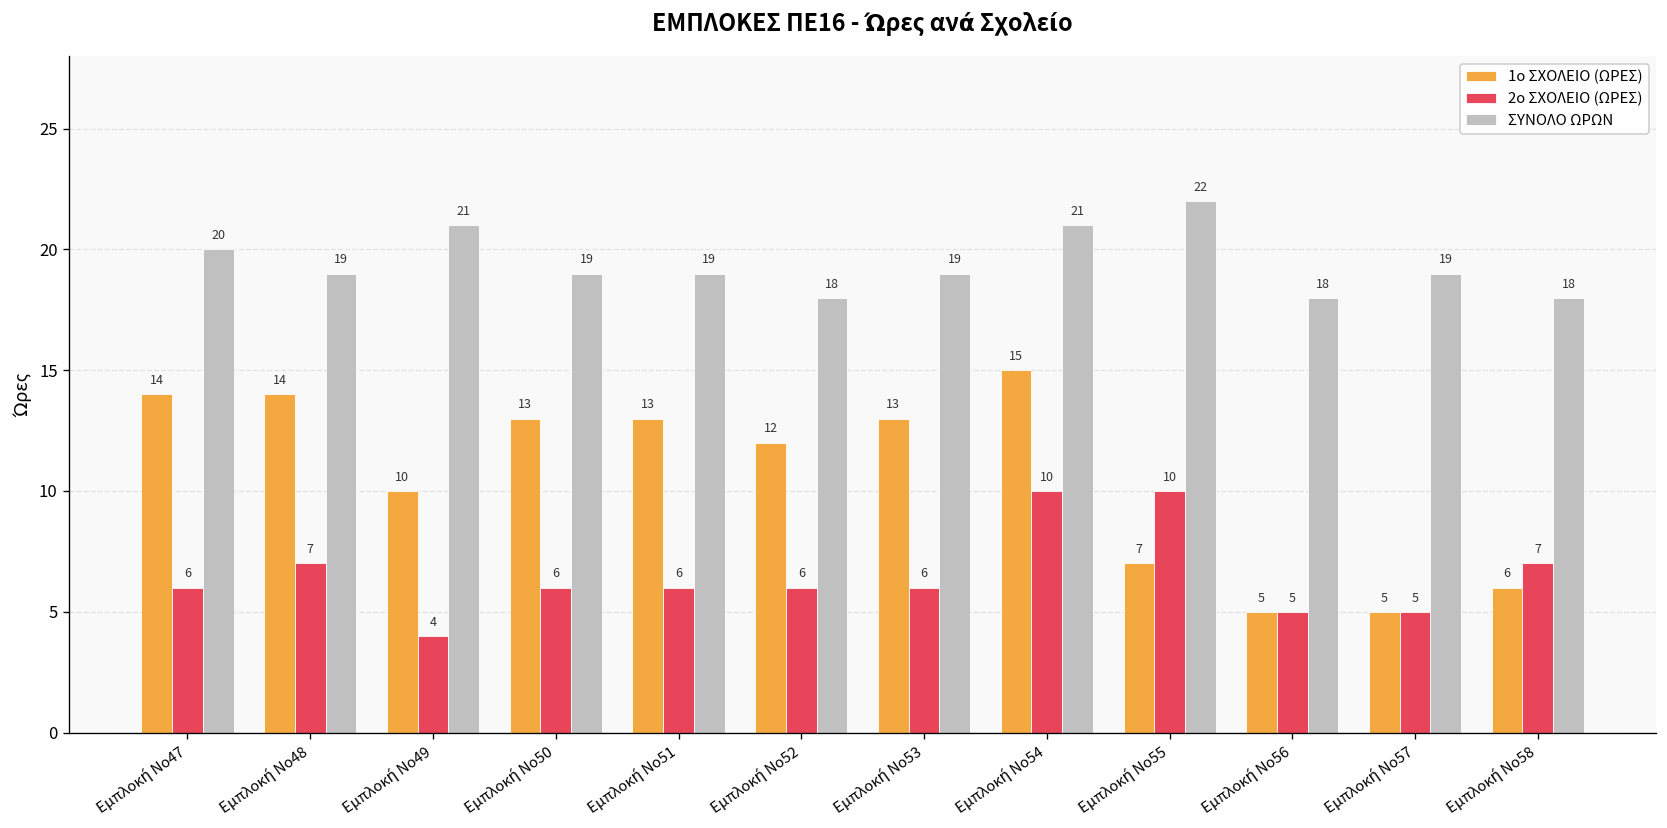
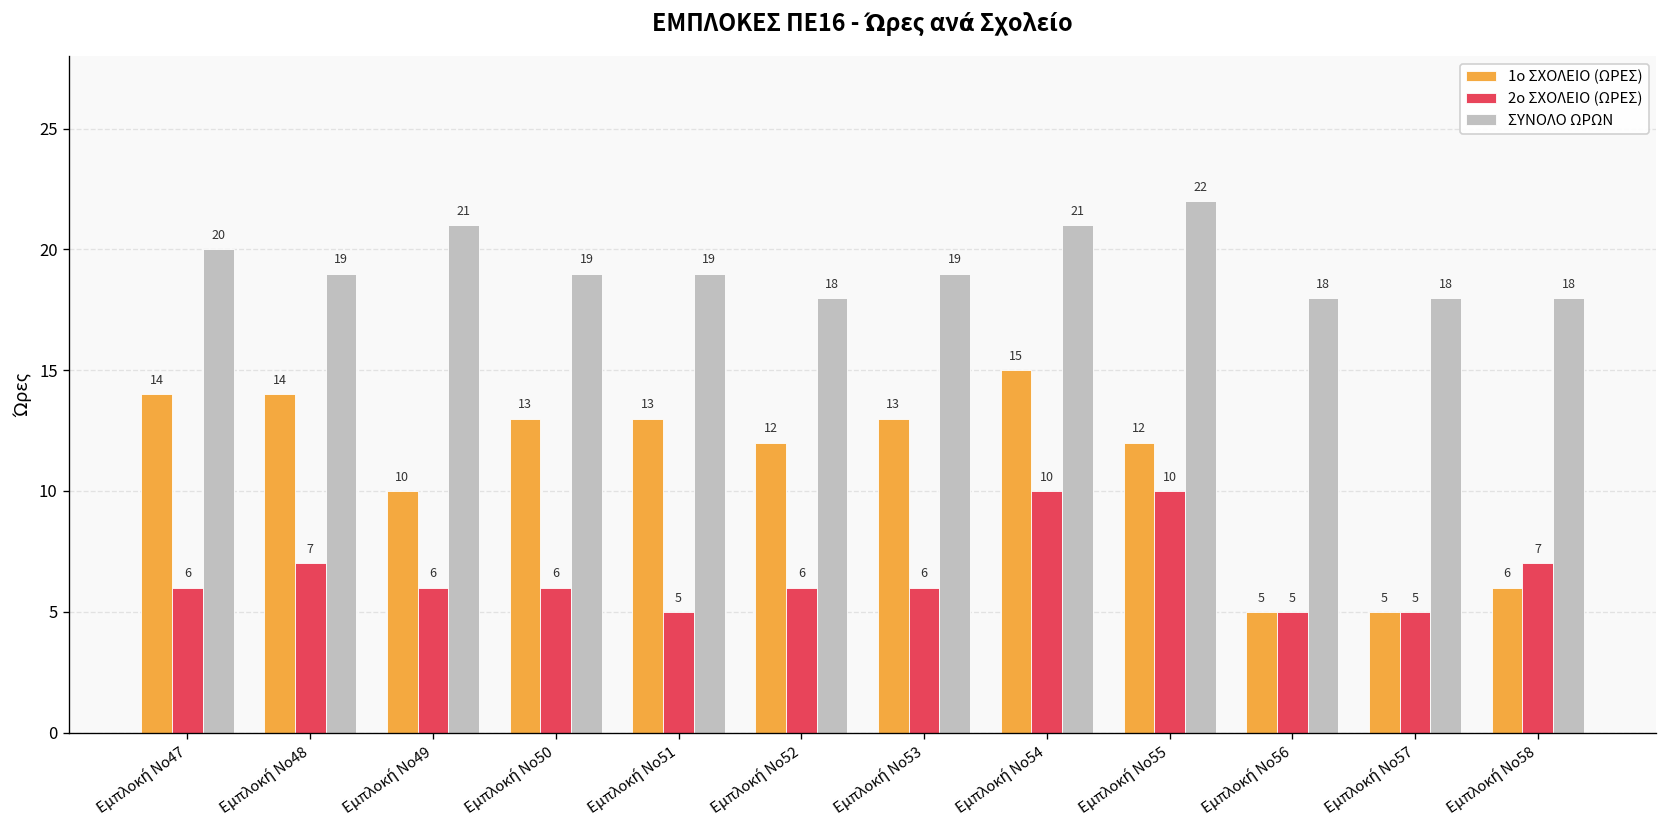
  {
    "1ο ΣΧΟΛΕΙΟ (ΩΡΕΣ)": {
      "Εμπλοκή Νο47": 14,
      "Εμπλοκή Νο48": 14,
      "Εμπλοκή Νο49": 10,
      "Εμπλοκή Νο50": 13,
      "Εμπλοκή Νο51": 13,
      "Εμπλοκή Νο52": 12,
      "Εμπλοκή Νο53": 13,
      "Εμπλοκή Νο54": 15,
-     "Εμπλοκή Νο55": 7,
+     "Εμπλοκή Νο55": 12,
      "Εμπλοκή Νο56": 5,
      "Εμπλοκή Νο57": 5,
      "Εμπλοκή Νο58": 6
    },
    "2ο ΣΧΟΛΕΙΟ (ΩΡΕΣ)": {
      "Εμπλοκή Νο47": 6,
      "Εμπλοκή Νο48": 7,
-     "Εμπλοκή Νο49": 4,
+     "Εμπλοκή Νο49": 6,
      "Εμπλοκή Νο50": 6,
-     "Εμπλοκή Νο51": 6,
+     "Εμπλοκή Νο51": 5,
      "Εμπλοκή Νο52": 6,
      "Εμπλοκή Νο53": 6,
      "Εμπλοκή Νο54": 10,
      "Εμπλοκή Νο55": 10,
      "Εμπλοκή Νο56": 5,
      "Εμπλοκή Νο57": 5,
      "Εμπλοκή Νο58": 7
    },
    "ΣΥΝΟΛΟ ΩΡΩΝ": {
      "Εμπλοκή Νο47": 20,
      "Εμπλοκή Νο48": 19,
      "Εμπλοκή Νο49": 21,
      "Εμπλοκή Νο50": 19,
      "Εμπλοκή Νο51": 19,
      "Εμπλοκή Νο52": 18,
      "Εμπλοκή Νο53": 19,
      "Εμπλοκή Νο54": 21,
      "Εμπλοκή Νο55": 22,
      "Εμπλοκή Νο56": 18,
-     "Εμπλοκή Νο57": 19,
+     "Εμπλοκή Νο57": 18,
      "Εμπλοκή Νο58": 18
    }
  }
